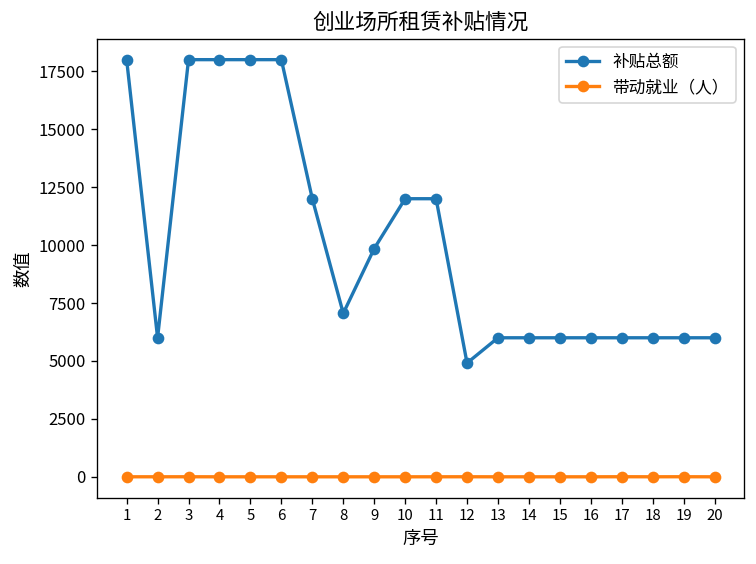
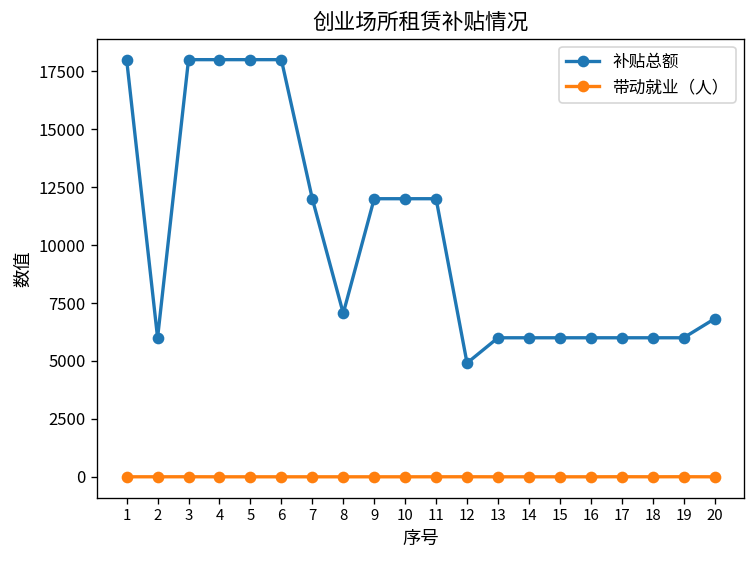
  {
    "补贴总额": {
      "1": 18000,
      "2": 6000,
      "3": 18000,
      "4": 18000,
      "5": 18000,
      "6": 18000,
      "7": 12000,
      "8": 7100,
-     "9": 9800,
+     "9": 12000,
      "10": 12000,
      "11": 12000,
      "12": 4900,
      "13": 6000,
      "14": 6000,
      "15": 6000,
      "16": 6000,
      "17": 6000,
      "18": 6000,
      "19": 6000,
-     "20": 6000
+     "20": 6800
    },
    "带动就业（人）": {
      "1": 0,
      "2": 0,
      "3": 0,
      "4": 0,
      "5": 0,
      "6": 0,
      "7": 0,
      "8": 0,
      "9": 0,
      "10": 0,
      "11": 0,
      "12": 0,
      "13": 0,
      "14": 0,
      "15": 0,
      "16": 0,
      "17": 0,
      "18": 0,
      "19": 0,
      "20": 0
    }
  }
